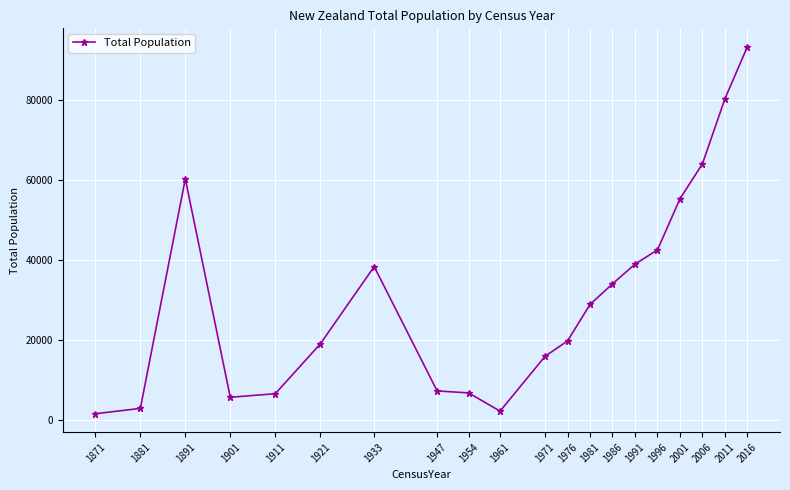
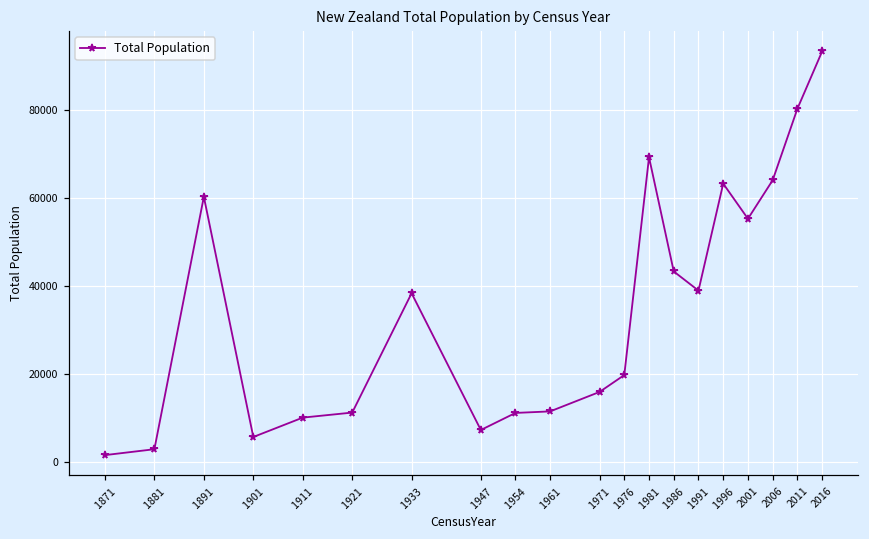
  {
    "1871": 2000,
    "1881": 3000,
    "1891": 60000,
    "1901": 6000,
-   "1911": 7000,
-   "1921": 19000,
+   "1911": 10000,
+   "1921": 11000,
    "1933": 38000,
    "1947": 7000,
-   "1954": 7000,
-   "1961": 2000,
+   "1954": 11000,
+   "1961": 11000,
    "1971": 16000,
    "1976": 20000,
-   "1981": 29000,
-   "1986": 34000,
+   "1981": 69000,
+   "1986": 43000,
    "1991": 39000,
-   "1996": 42000,
+   "1996": 63000,
    "2001": 55000,
    "2006": 64000,
    "2011": 80000,
    "2016": 93000
  }
